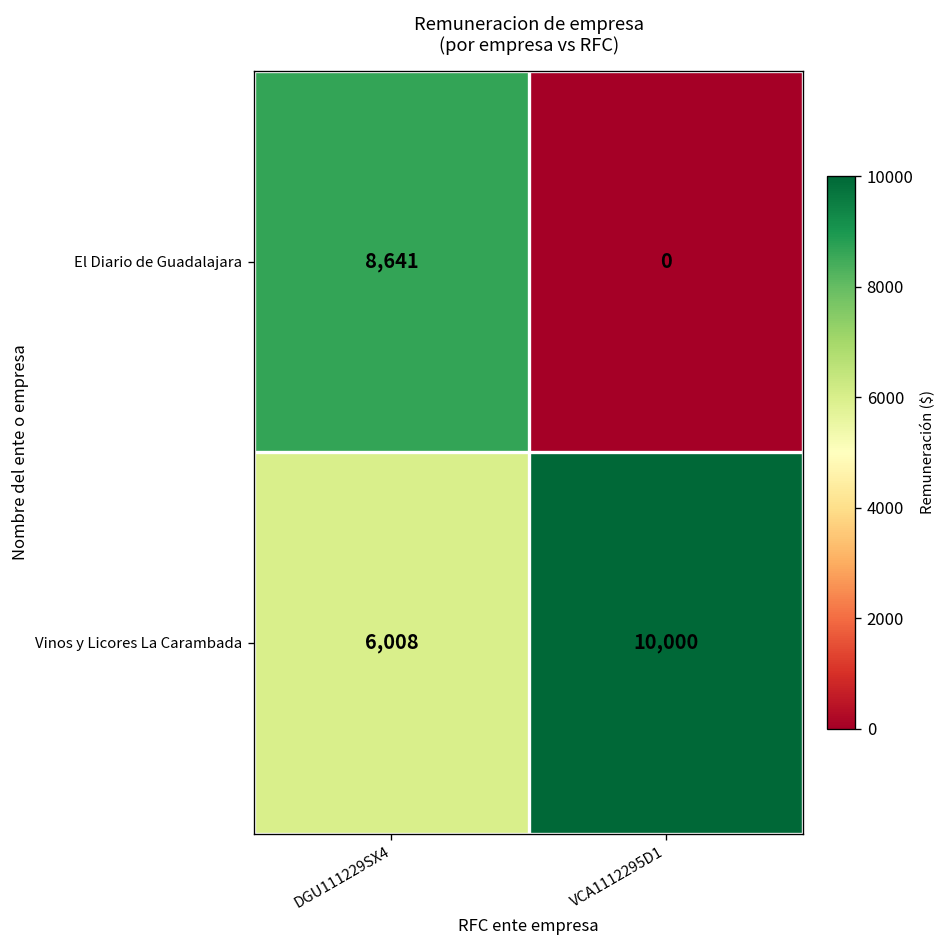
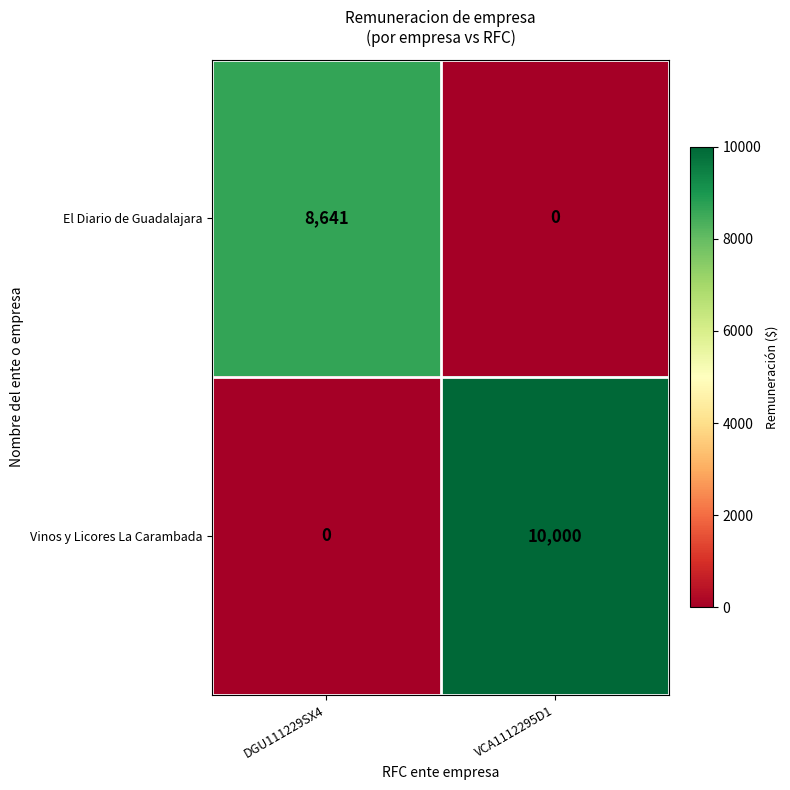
  {
    "El Diario de Guadalajara": {
      "DGU111229SX4": "8,641",
      "VCA1112295D1": "0"
    },
    "Vinos y Licores La Carambada": {
-     "DGU111229SX4": "6,008",
+     "DGU111229SX4": "0",
      "VCA1112295D1": "10,000"
    }
  }
